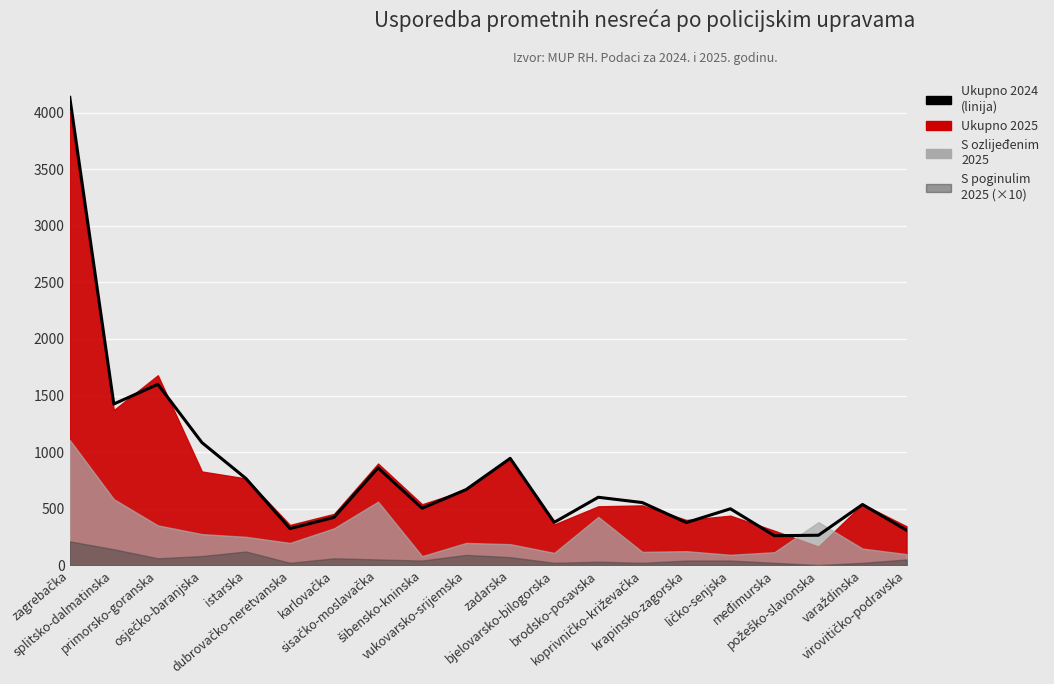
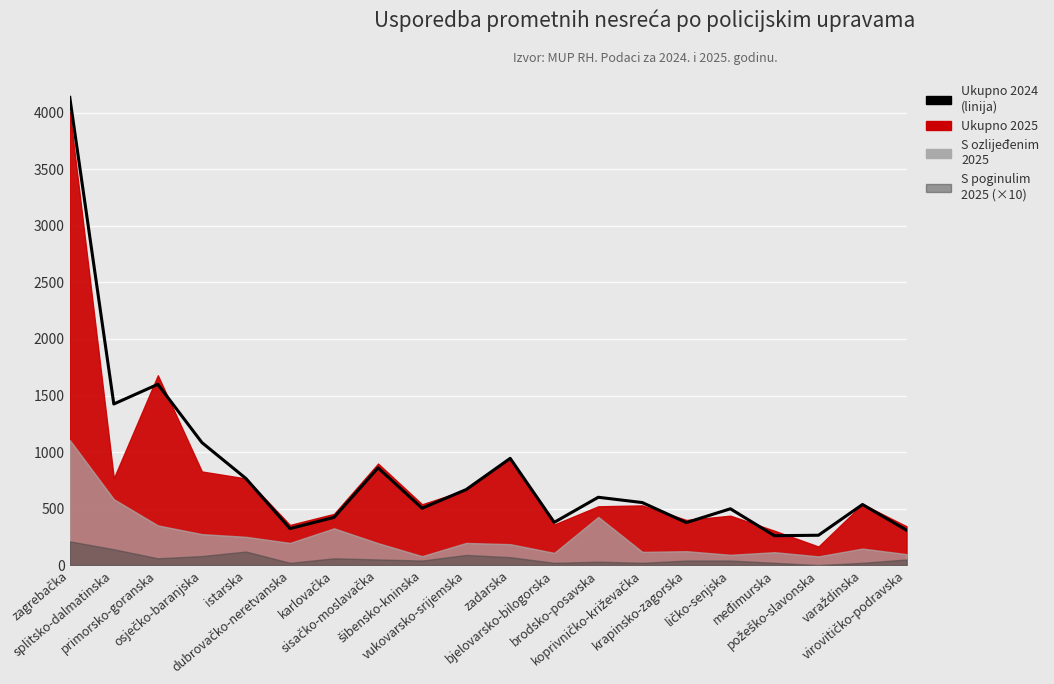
  {
    "Ukupno 2025": {
      "zagrebačka": 4010,
-     "splitsko-dalmatinska": 1370,
+     "splitsko-dalmatinska": 770,
      "primorsko-goranska": 1680,
      "osječko-baranjska": 830,
      "dubrovačko-neretvanska": 360,
      "karlovačka": 450,
      "sisačko-moslavačka": 900,
      "šibensko-kninska": 540,
      "brodsko-posavska": 520,
      "koprivničko-križevačka": 530,
      "krapinsko-zagorska": 400,
      "ličko-senjska": 440,
      "međimurska": 300,
      "požeško-slavonska": 160,
      "virovitičko-podravska": 340
    },
    "S ozlijeđenim 2025": {
      "zagrebačka": 1110,
      "splitsko-dalmatinska": 580,
      "primorsko-goranska": 350,
      "osječko-baranjska": 270,
      "istarska": 250,
      "dubrovačko-neretvanska": 200,
      "karlovačka": 330,
-     "sisačko-moslavačka": 560,
+     "sisačko-moslavačka": 190,
      "šibensko-kninska": 80,
      "vukovarsko-srijemska": 200,
      "zadarska": 190,
      "bjelovarsko-bilogorska": 110,
      "brodsko-posavska": 430,
      "koprivničko-križevačka": 120,
      "krapinsko-zagorska": 120,
      "ličko-senjska": 90,
      "međimurska": 110,
-     "požeško-slavonska": 380,
+     "požeško-slavonska": 80,
      "varaždinska": 150,
      "virovitičko-podravska": 100
    },
    "S poginulim 2025 (×10)": {
      "zagrebačka": 210,
      "splitsko-dalmatinska": 140,
      "primorsko-goranska": 60,
      "osječko-baranjska": 80,
      "istarska": 120,
      "karlovačka": 60,
      "sisačko-moslavačka": 50,
      "šibensko-kninska": 40,
      "vukovarsko-srijemska": 90,
      "zadarska": 70,
      "brodsko-posavska": 30,
      "krapinsko-zagorska": 40,
      "ličko-senjska": 40,
      "požeško-slavonska": 0,
      "virovitičko-podravska": 50
    }
  }
